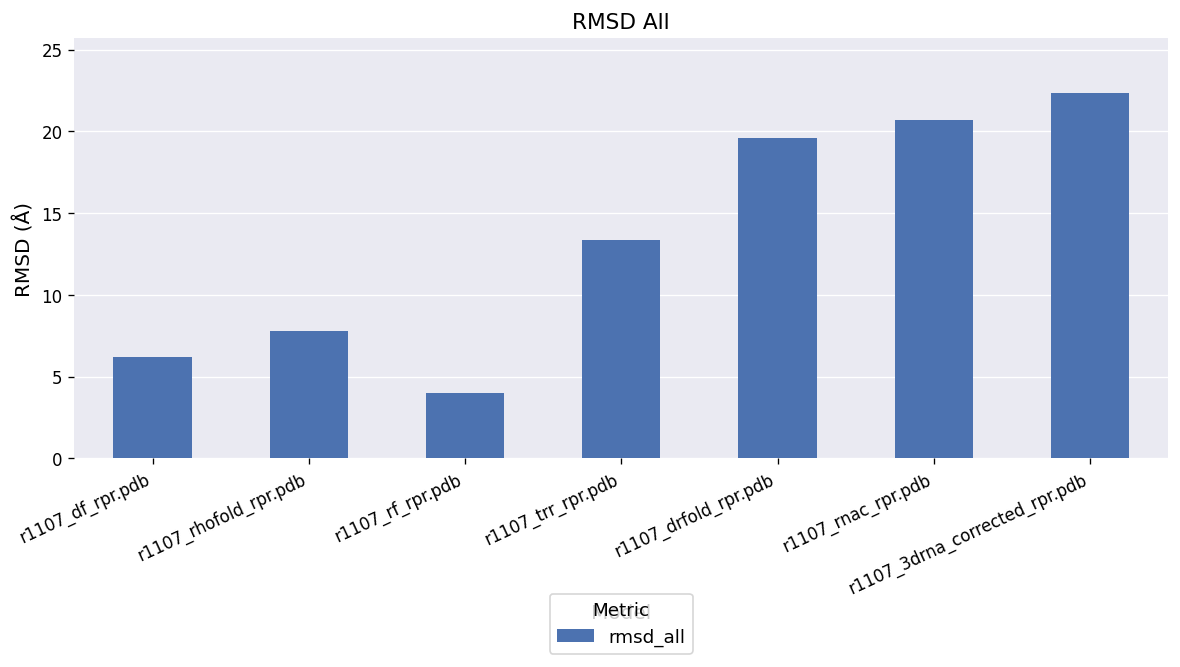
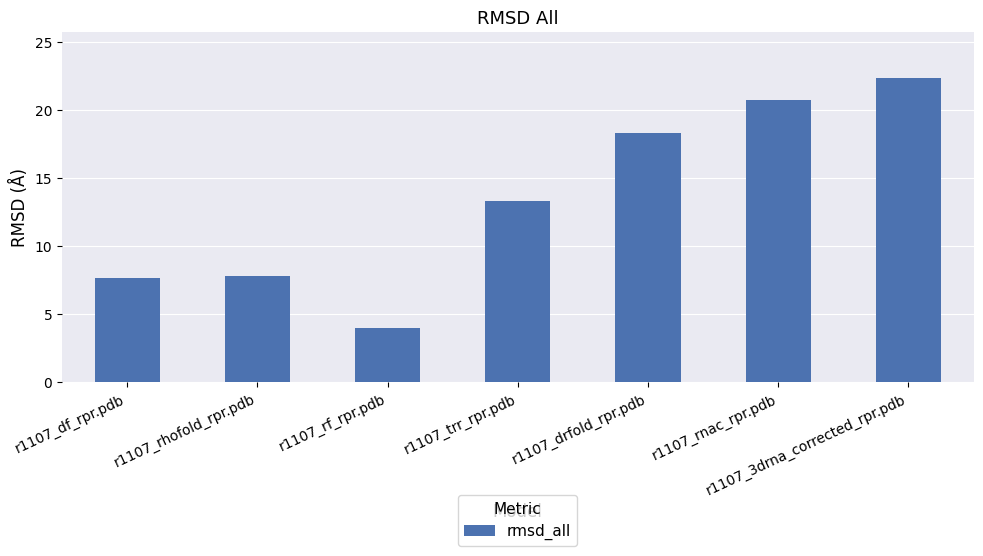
  {
-   "r1107_df_rpr.pdb": 6.2,
+   "r1107_df_rpr.pdb": 7.6,
    "r1107_rhofold_rpr.pdb": 7.8,
    "r1107_rf_rpr.pdb": 4.0,
    "r1107_trr_rpr.pdb": 13.3,
-   "r1107_drfold_rpr.pdb": 19.6,
+   "r1107_drfold_rpr.pdb": 18.3,
    "r1107_rnac_rpr.pdb": 20.7,
    "r1107_3drna_corrected_rpr.pdb": 22.4
  }
